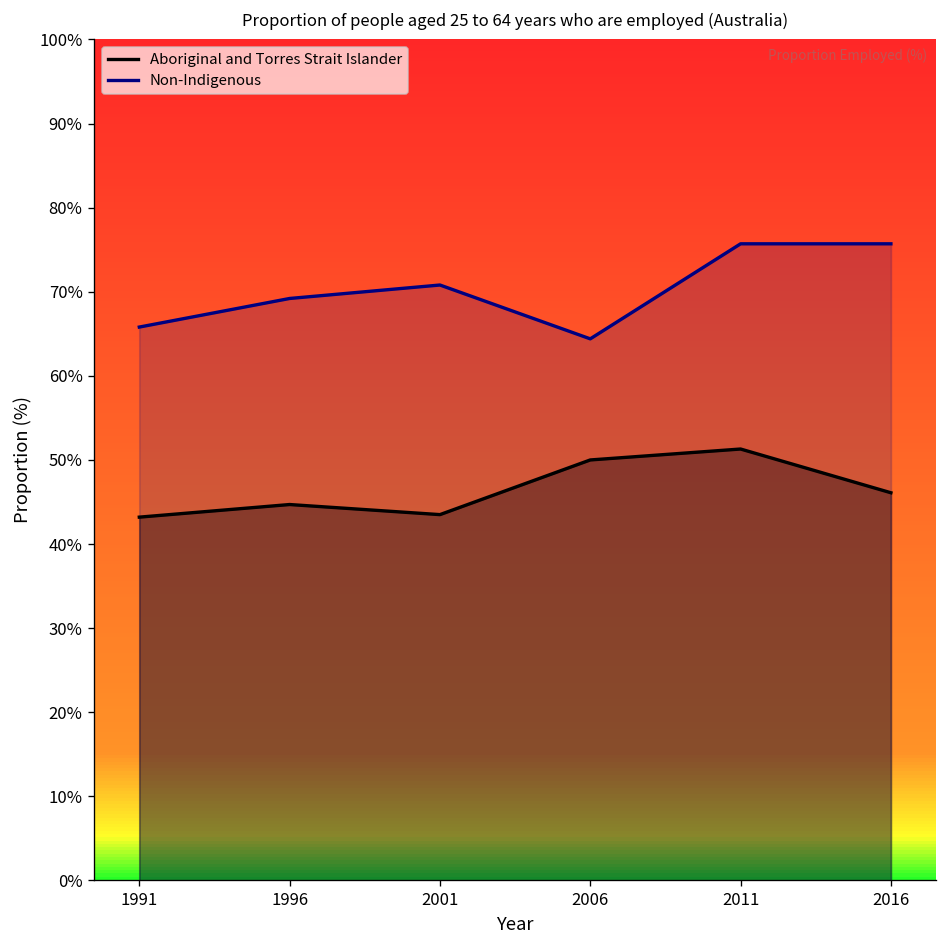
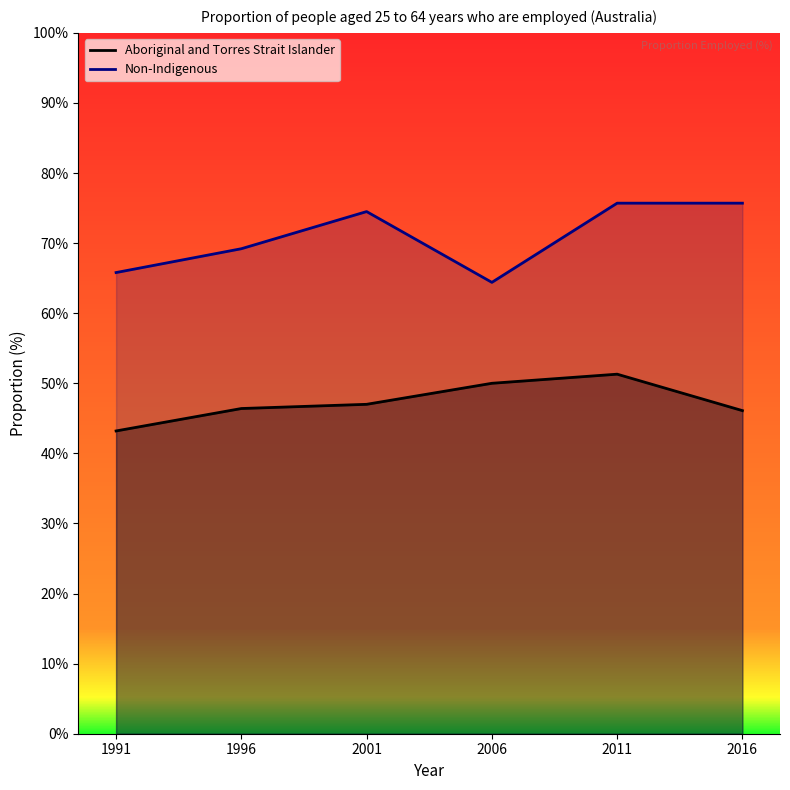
  {
    "Aboriginal and Torres Strait Islander": {
      "1991": "43%",
-     "1996": "45%",
-     "2001": "44%",
+     "1996": "46%",
+     "2001": "47%",
      "2006": "50%",
      "2011": "51%",
      "2016": "46%"
    },
    "Non-Indigenous": {
      "1991": "66%",
      "1996": "69%",
-     "2001": "71%",
+     "2001": "75%",
      "2006": "64%",
      "2011": "76%",
      "2016": "76%"
    }
  }
